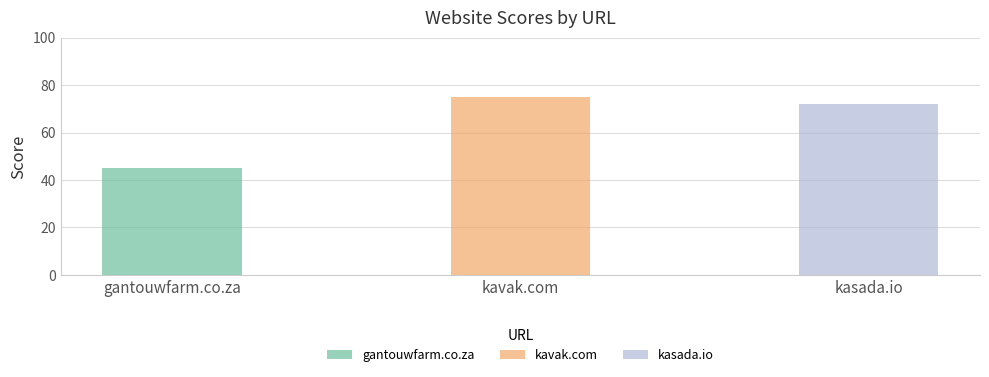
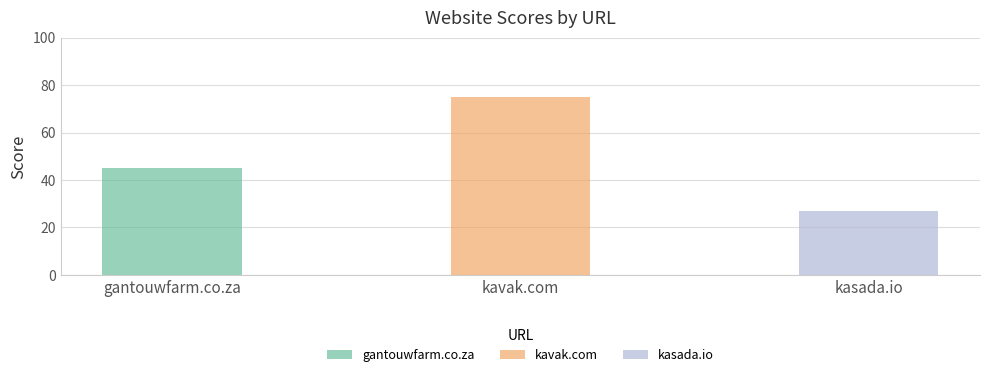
  {
    "gantouwfarm.co.za": 45,
    "kavak.com": 75,
-   "kasada.io": 72
+   "kasada.io": 27
  }
